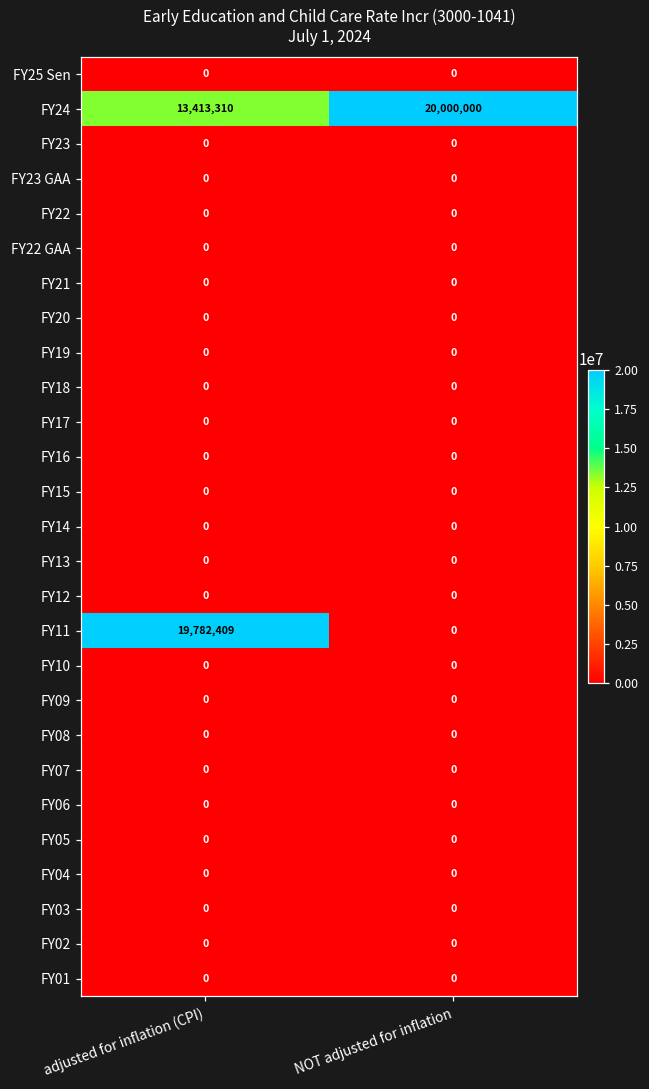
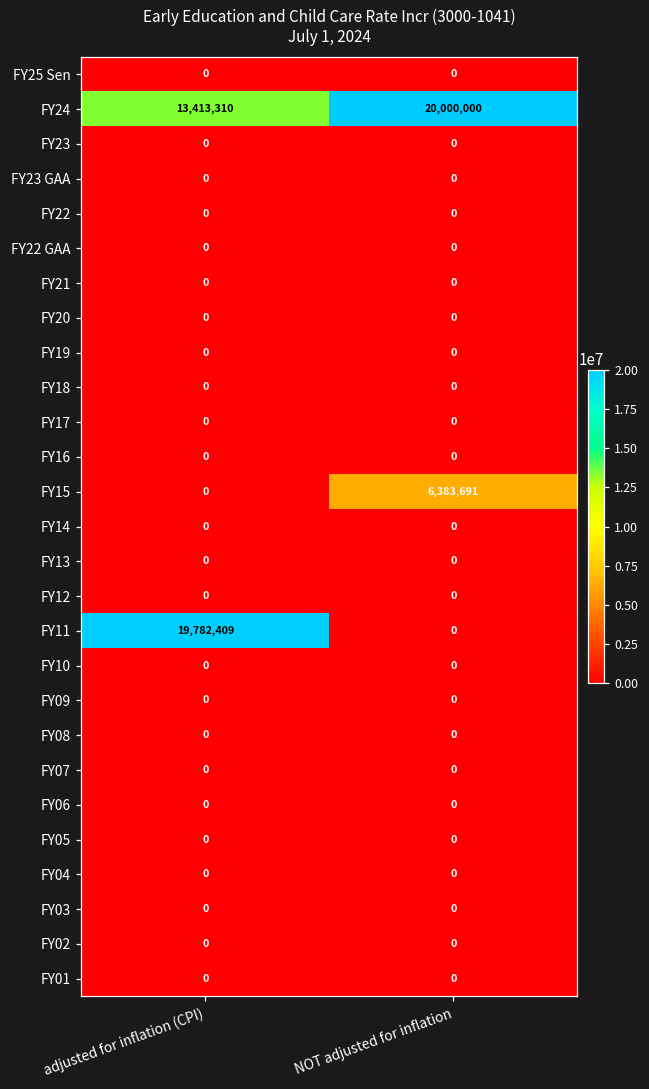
  {
    "FY25 Sen": {
      "adjusted for inflation (CPI)": "0",
      "NOT adjusted for inflation": "0"
    },
    "FY24": {
      "adjusted for inflation (CPI)": "13,413,310",
      "NOT adjusted for inflation": "20,000,000"
    },
    "FY23": {
      "adjusted for inflation (CPI)": "0",
      "NOT adjusted for inflation": "0"
    },
    "FY23 GAA": {
      "adjusted for inflation (CPI)": "0",
      "NOT adjusted for inflation": "0"
    },
    "FY22": {
      "adjusted for inflation (CPI)": "0",
      "NOT adjusted for inflation": "0"
    },
    "FY22 GAA": {
      "adjusted for inflation (CPI)": "0",
      "NOT adjusted for inflation": "0"
    },
    "FY21": {
      "adjusted for inflation (CPI)": "0",
      "NOT adjusted for inflation": "0"
    },
    "FY20": {
      "adjusted for inflation (CPI)": "0",
      "NOT adjusted for inflation": "0"
    },
    "FY19": {
      "adjusted for inflation (CPI)": "0",
      "NOT adjusted for inflation": "0"
    },
    "FY18": {
      "adjusted for inflation (CPI)": "0",
      "NOT adjusted for inflation": "0"
    },
    "FY17": {
      "adjusted for inflation (CPI)": "0",
      "NOT adjusted for inflation": "0"
    },
    "FY16": {
      "adjusted for inflation (CPI)": "0",
      "NOT adjusted for inflation": "0"
    },
    "FY15": {
      "adjusted for inflation (CPI)": "0",
-     "NOT adjusted for inflation": "0"
+     "NOT adjusted for inflation": "6,383,691"
    },
    "FY14": {
      "adjusted for inflation (CPI)": "0",
      "NOT adjusted for inflation": "0"
    },
    "FY13": {
      "adjusted for inflation (CPI)": "0",
      "NOT adjusted for inflation": "0"
    },
    "FY12": {
      "adjusted for inflation (CPI)": "0",
      "NOT adjusted for inflation": "0"
    },
    "FY11": {
      "adjusted for inflation (CPI)": "19,782,409",
      "NOT adjusted for inflation": "0"
    },
    "FY10": {
      "adjusted for inflation (CPI)": "0",
      "NOT adjusted for inflation": "0"
    },
    "FY09": {
      "adjusted for inflation (CPI)": "0",
      "NOT adjusted for inflation": "0"
    },
    "FY08": {
      "adjusted for inflation (CPI)": "0",
      "NOT adjusted for inflation": "0"
    },
    "FY07": {
      "adjusted for inflation (CPI)": "0",
      "NOT adjusted for inflation": "0"
    },
    "FY06": {
      "adjusted for inflation (CPI)": "0",
      "NOT adjusted for inflation": "0"
    },
    "FY05": {
      "adjusted for inflation (CPI)": "0",
      "NOT adjusted for inflation": "0"
    },
    "FY04": {
      "adjusted for inflation (CPI)": "0",
      "NOT adjusted for inflation": "0"
    },
    "FY03": {
      "adjusted for inflation (CPI)": "0",
      "NOT adjusted for inflation": "0"
    },
    "FY02": {
      "adjusted for inflation (CPI)": "0",
      "NOT adjusted for inflation": "0"
    },
    "FY01": {
      "adjusted for inflation (CPI)": "0",
      "NOT adjusted for inflation": "0"
    }
  }
